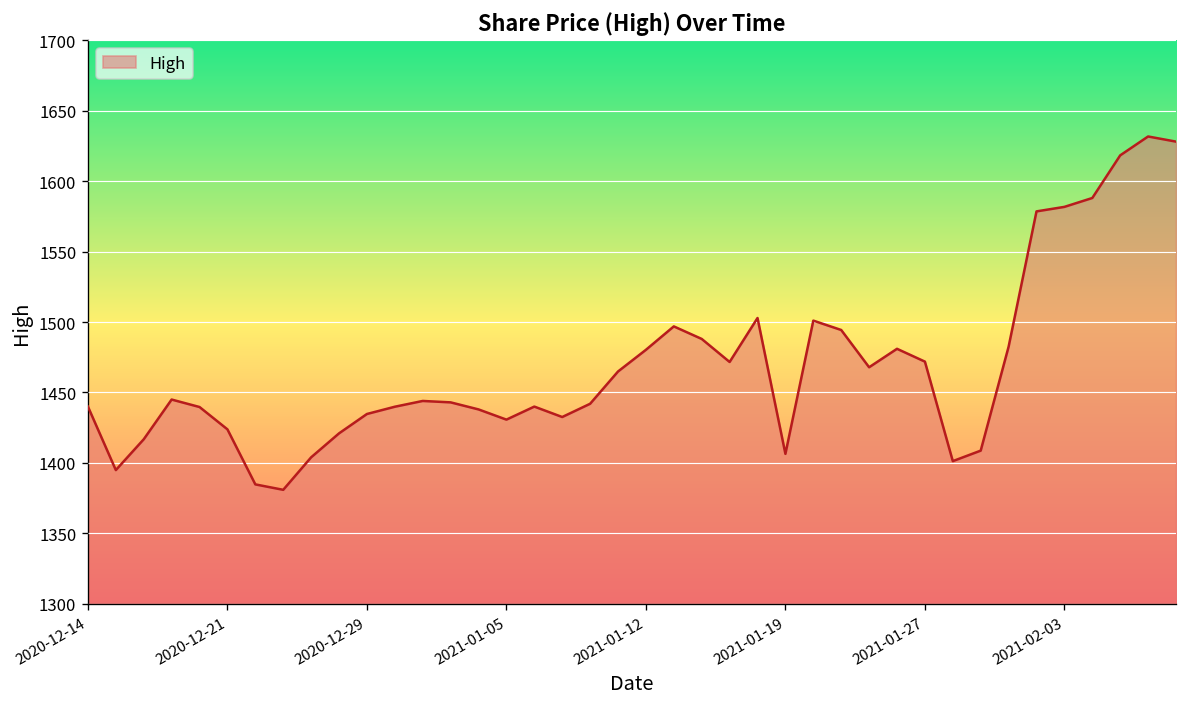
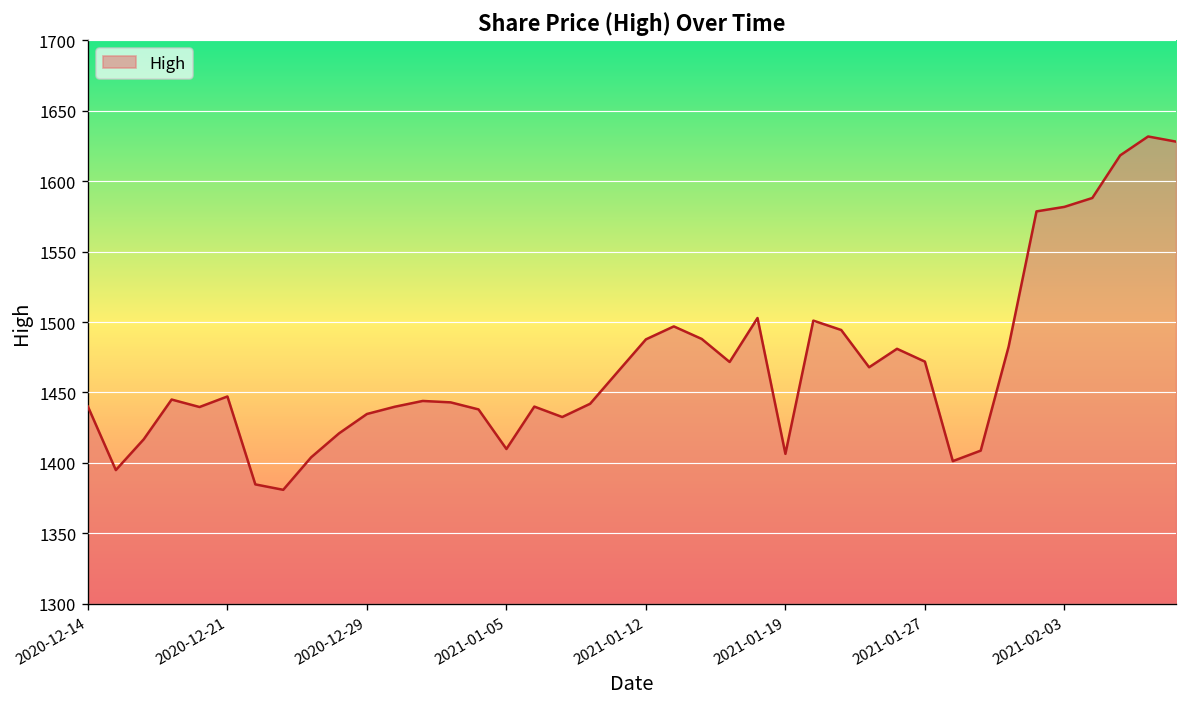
  {
    "2020-12-14": 1440,
-   "2020-12-21": 1424,
+   "2020-12-21": 1447,
    "2020-12-29": 1435,
-   "2021-01-05": 1431,
-   "2021-01-12": 1480,
+   "2021-01-05": 1410,
+   "2021-01-12": 1488,
    "2021-01-19": 1406,
    "2021-01-27": 1472,
    "2021-02-03": 1582
  }
